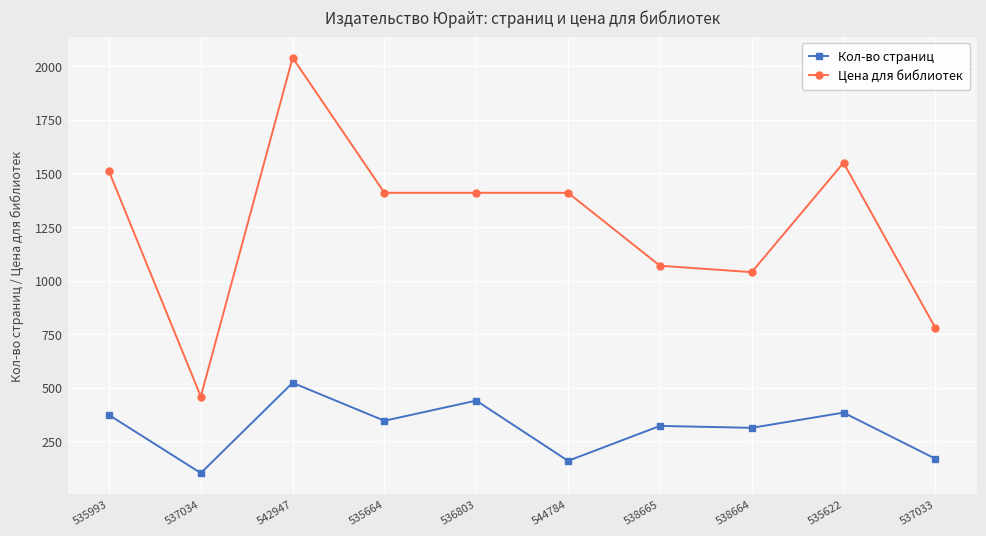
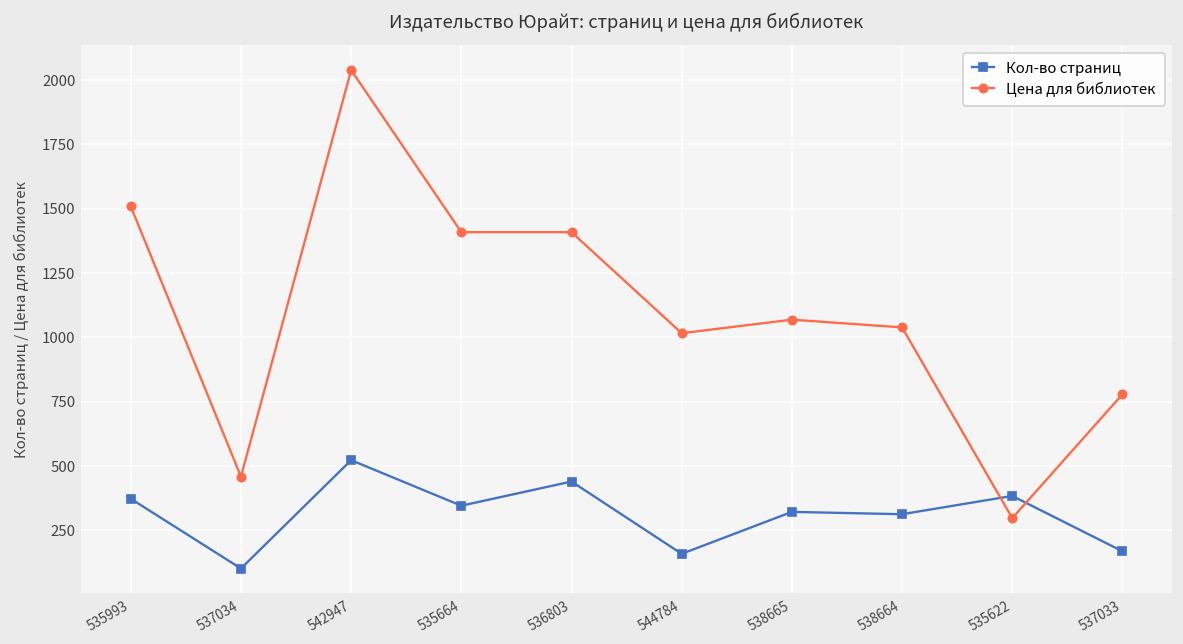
  {
    "Кол-во страниц": {
      "535993": 370,
      "537034": 100,
      "542947": 520,
      "535664": 350,
      "536803": 440,
      "544784": 160,
      "538665": 320,
      "538664": 310,
      "535622": 380,
      "537033": 170
    },
    "Цена для библиотек": {
      "535993": 1510,
      "537034": 460,
      "542947": 2040,
      "535664": 1410,
      "536803": 1410,
-     "544784": 1410,
+     "544784": 1020,
      "538665": 1070,
      "538664": 1040,
-     "535622": 1550,
+     "535622": 300,
      "537033": 780
    }
  }
